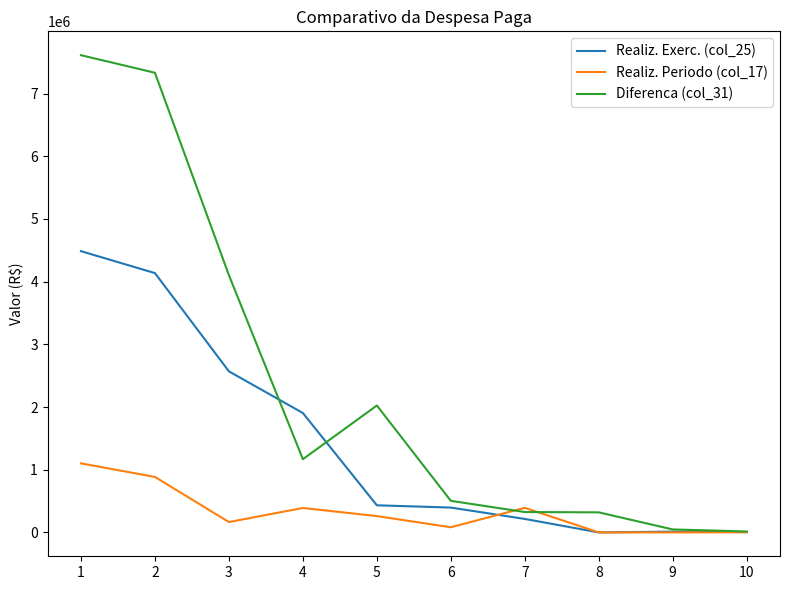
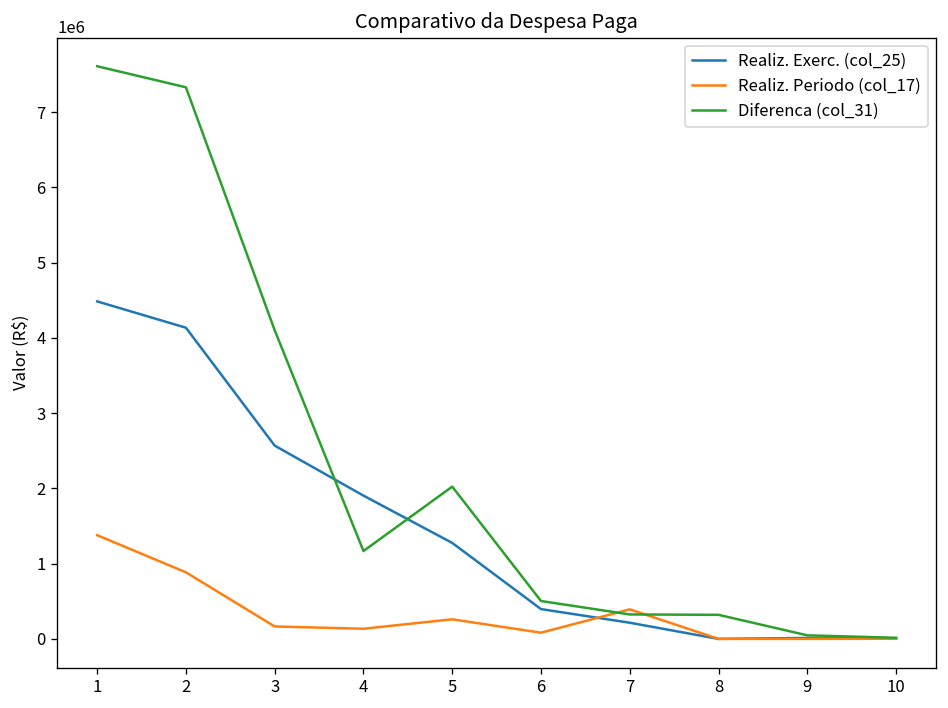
  {
    "Realiz. Exerc. (col_25)": {
      "1": 4500000,
      "2": 4100000,
      "3": 2600000,
      "4": 1900000,
-     "5": 400000,
+     "5": 1300000,
      "6": 400000,
      "7": 200000
    },
    "Realiz. Periodo (col_17)": {
-     "1": 1100000,
+     "1": 1400000,
      "2": 900000,
      "3": 200000,
-     "4": 400000,
+     "4": 100000,
      "5": 300000,
      "6": 100000,
      "7": 400000
    },
    "Diferenca (col_31)": {
      "1": 7600000,
      "2": 7300000,
      "3": 4100000,
      "4": 1200000,
      "5": 2000000,
      "6": 500000,
      "7": 300000,
      "8": 300000
    }
  }
